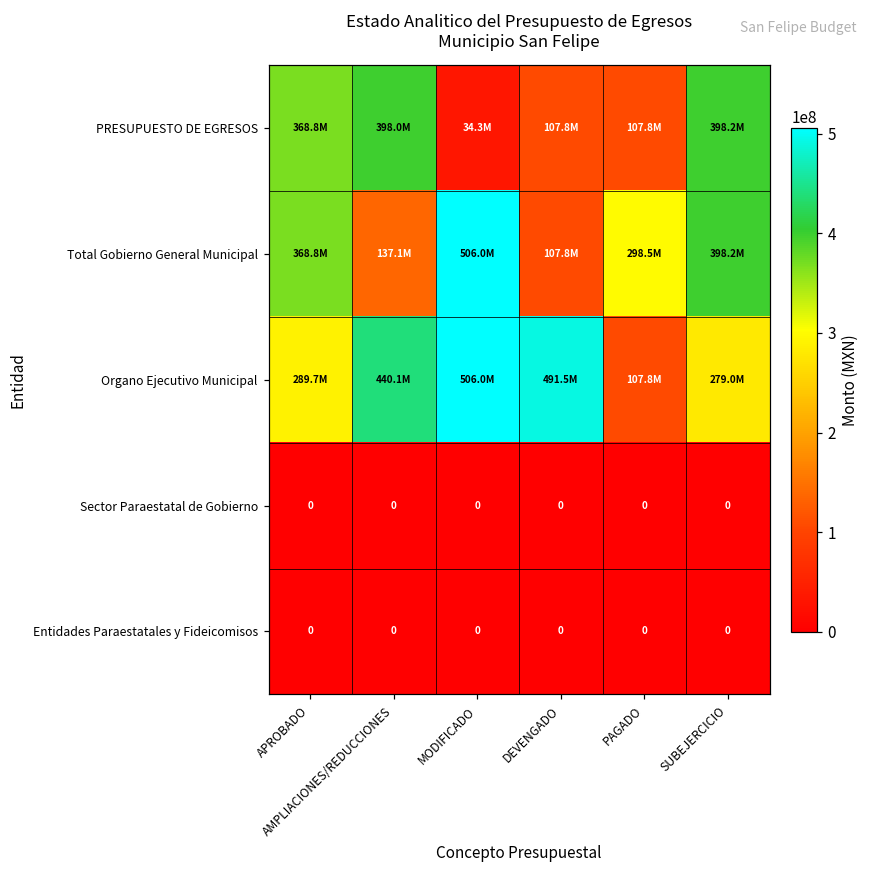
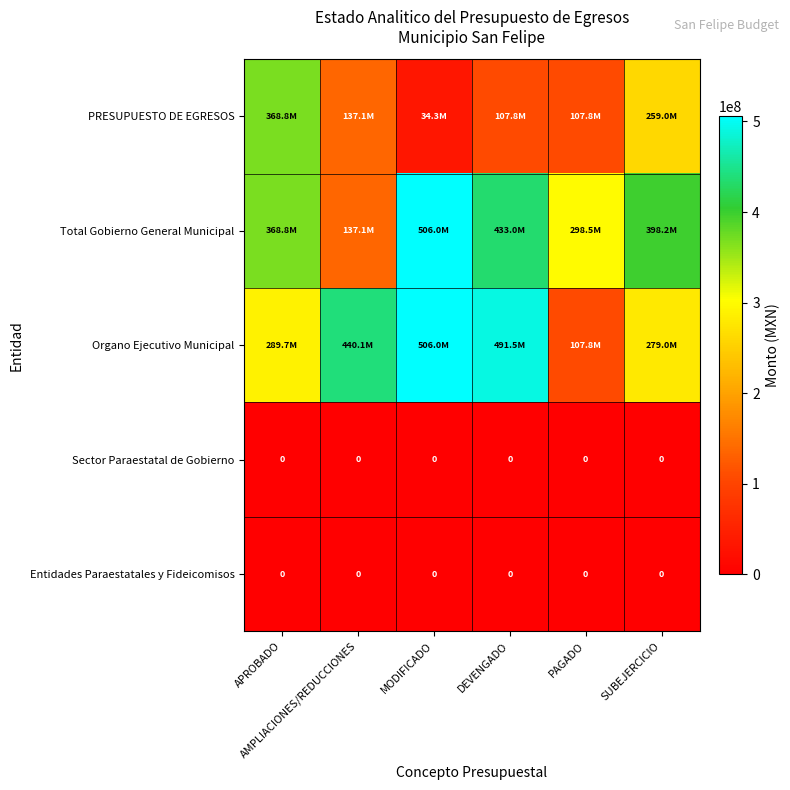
  {
    "PRESUPUESTO DE EGRESOS": {
      "APROBADO": "368.8M",
-     "AMPLIACIONES/REDUCCIONES": "398.0M",
+     "AMPLIACIONES/REDUCCIONES": "137.1M",
      "MODIFICADO": "34.3M",
      "DEVENGADO": "107.8M",
      "PAGADO": "107.8M",
-     "SUBEJERCICIO": "398.2M"
+     "SUBEJERCICIO": "259.0M"
    },
    "Total Gobierno General Municipal": {
      "APROBADO": "368.8M",
      "AMPLIACIONES/REDUCCIONES": "137.1M",
      "MODIFICADO": "506.0M",
-     "DEVENGADO": "107.8M",
+     "DEVENGADO": "433.0M",
      "PAGADO": "298.5M",
      "SUBEJERCICIO": "398.2M"
    },
    "Organo Ejecutivo Municipal": {
      "APROBADO": "289.7M",
      "AMPLIACIONES/REDUCCIONES": "440.1M",
      "MODIFICADO": "506.0M",
      "DEVENGADO": "491.5M",
      "PAGADO": "107.8M",
      "SUBEJERCICIO": "279.0M"
    },
    "Sector Paraestatal de Gobierno": {
      "APROBADO": "0",
      "AMPLIACIONES/REDUCCIONES": "0",
      "MODIFICADO": "0",
      "DEVENGADO": "0",
      "PAGADO": "0",
      "SUBEJERCICIO": "0"
    },
    "Entidades Paraestatales y Fideicomisos": {
      "APROBADO": "0",
      "AMPLIACIONES/REDUCCIONES": "0",
      "MODIFICADO": "0",
      "DEVENGADO": "0",
      "PAGADO": "0",
      "SUBEJERCICIO": "0"
    }
  }
